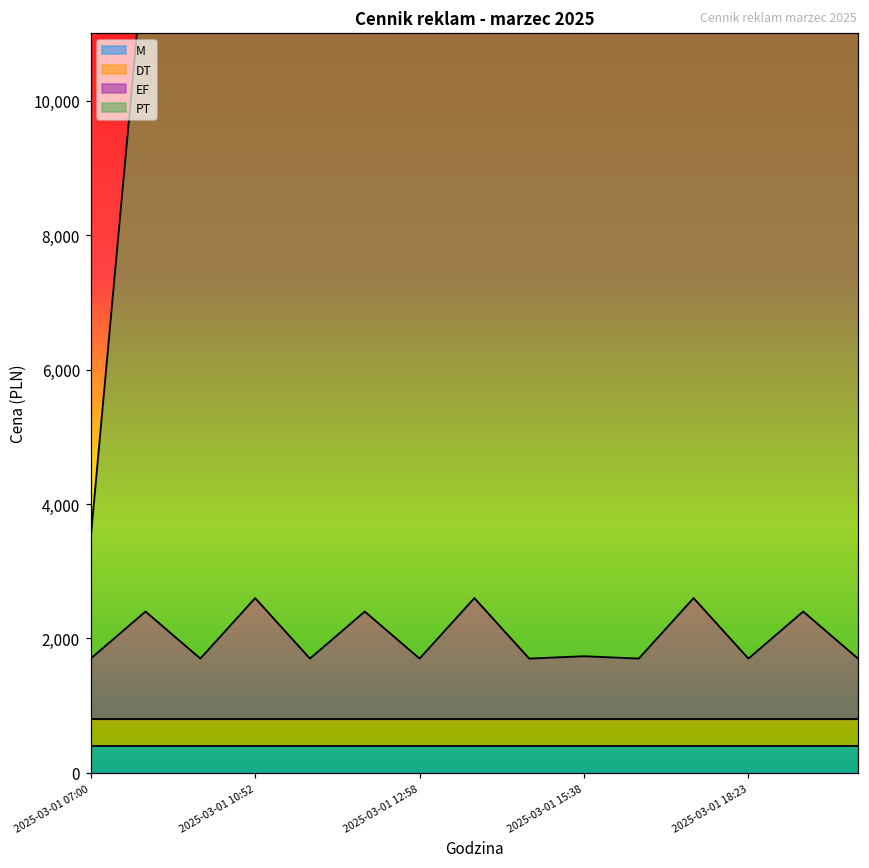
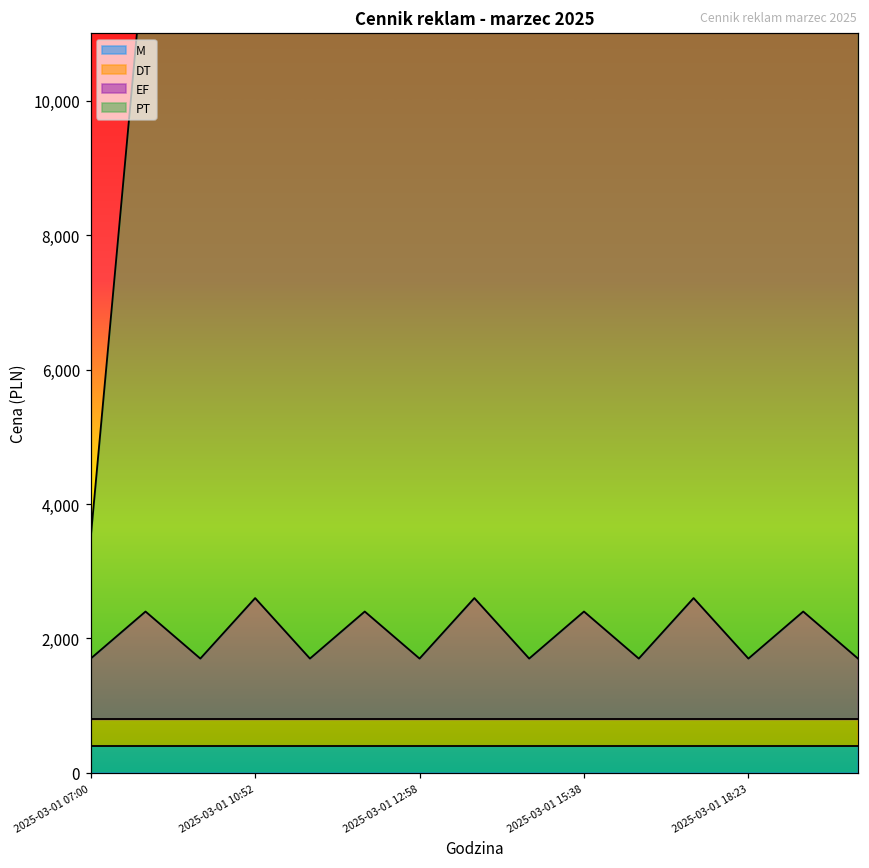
  {
    "M": {
      "2025-03-01 07:00": "400",
      "2025-03-01 10:52": "400",
      "2025-03-01 12:58": "400",
      "2025-03-01 15:38": "400",
      "2025-03-01 18:23": "400"
    },
    "DT": {
      "2025-03-01 07:00": "800",
      "2025-03-01 10:52": "800",
      "2025-03-01 12:58": "800",
      "2025-03-01 15:38": "800",
      "2025-03-01 18:23": "800"
    },
    "EF": {
      "2025-03-01 07:00": "1,700",
      "2025-03-01 10:52": "2,600",
      "2025-03-01 12:58": "1,700",
-     "2025-03-01 15:38": "1,700",
+     "2025-03-01 15:38": "2,400",
      "2025-03-01 18:23": "1,700"
    },
    "PT": {
      "2025-03-01 07:00": "3,500"
    }
  }
